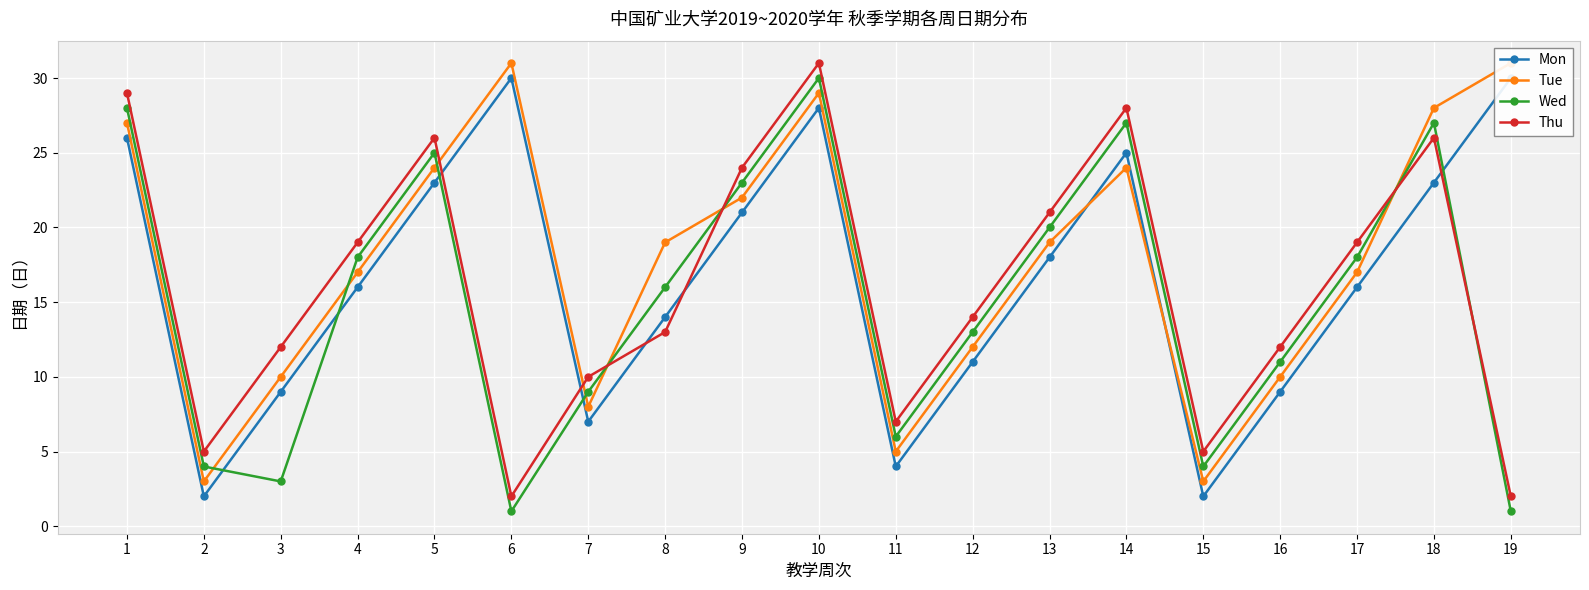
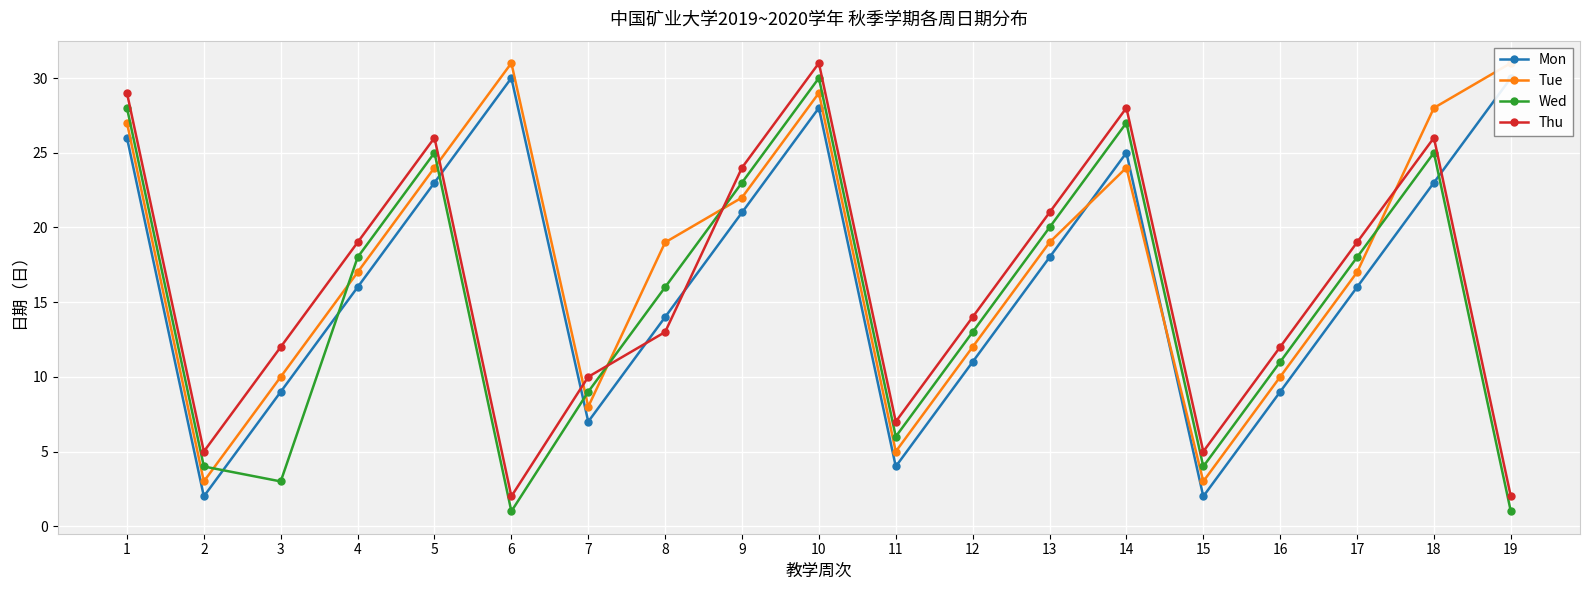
  {
    "Mon": {
      "1": 26,
      "2": 2,
      "3": 9,
      "4": 16,
      "5": 23,
      "6": 30,
      "7": 7,
      "8": 14,
      "9": 21,
      "10": 28,
      "11": 4,
      "12": 11,
      "13": 18,
      "14": 25,
      "15": 2,
      "16": 9,
      "17": 16,
      "18": 23
    },
    "Tue": {
      "1": 27,
      "2": 3,
      "3": 10,
      "4": 17,
      "5": 24,
      "6": 31,
      "7": 8,
      "8": 19,
      "9": 22,
      "10": 29,
      "11": 5,
      "12": 12,
      "13": 19,
      "14": 24,
      "15": 3,
      "16": 10,
      "17": 17,
      "18": 28
    },
    "Wed": {
      "1": 28,
      "2": 4,
      "3": 3,
      "4": 18,
      "5": 25,
      "6": 1,
      "7": 9,
      "8": 16,
      "9": 23,
      "10": 30,
      "11": 6,
      "12": 13,
      "13": 20,
      "14": 27,
      "15": 4,
      "16": 11,
      "17": 18,
-     "18": 27,
+     "18": 25,
      "19": 1
    },
    "Thu": {
      "1": 29,
      "2": 5,
      "3": 12,
      "4": 19,
      "5": 26,
      "6": 2,
      "7": 10,
      "8": 13,
      "9": 24,
      "10": 31,
      "11": 7,
      "12": 14,
      "13": 21,
      "14": 28,
      "15": 5,
      "16": 12,
      "17": 19,
      "18": 26,
      "19": 2
    }
  }
